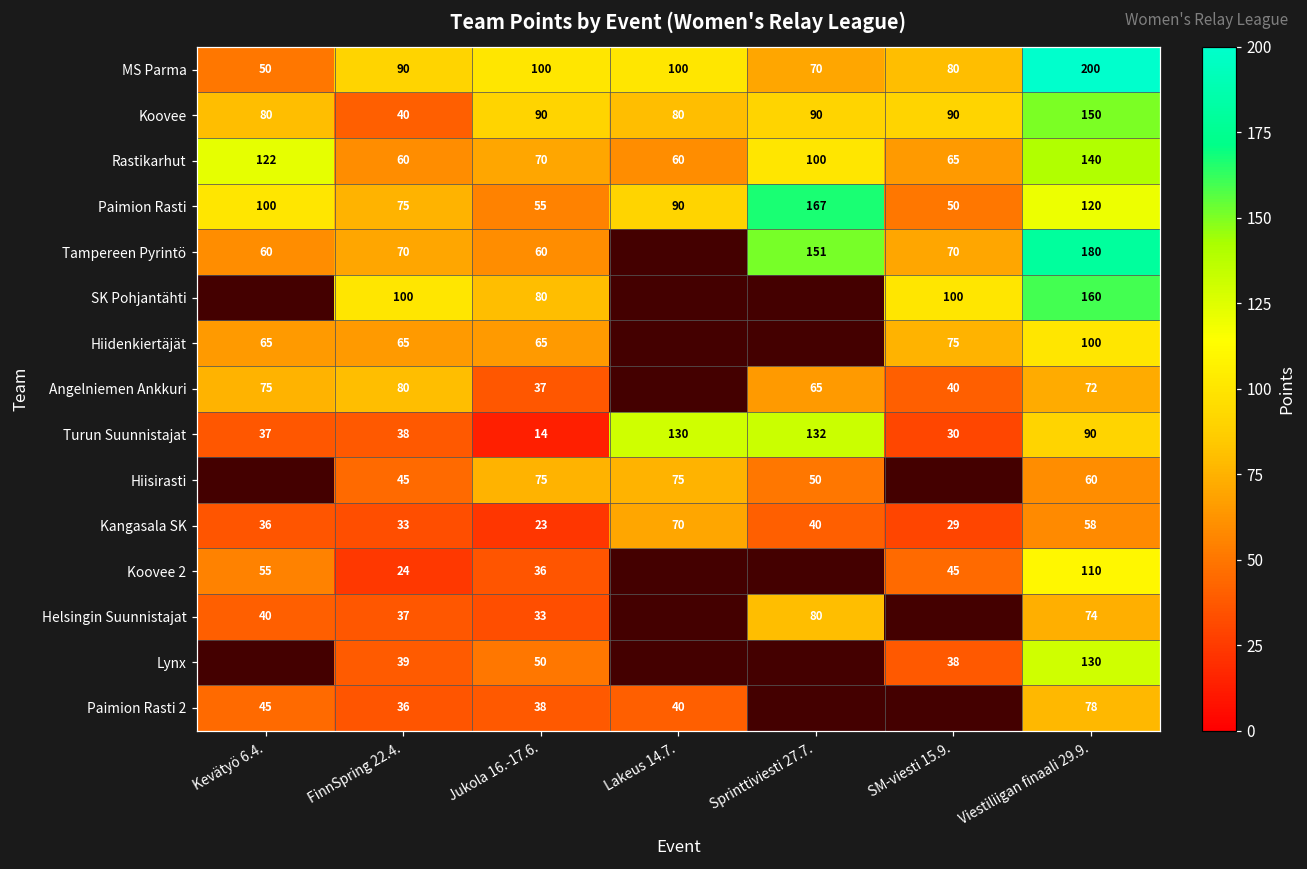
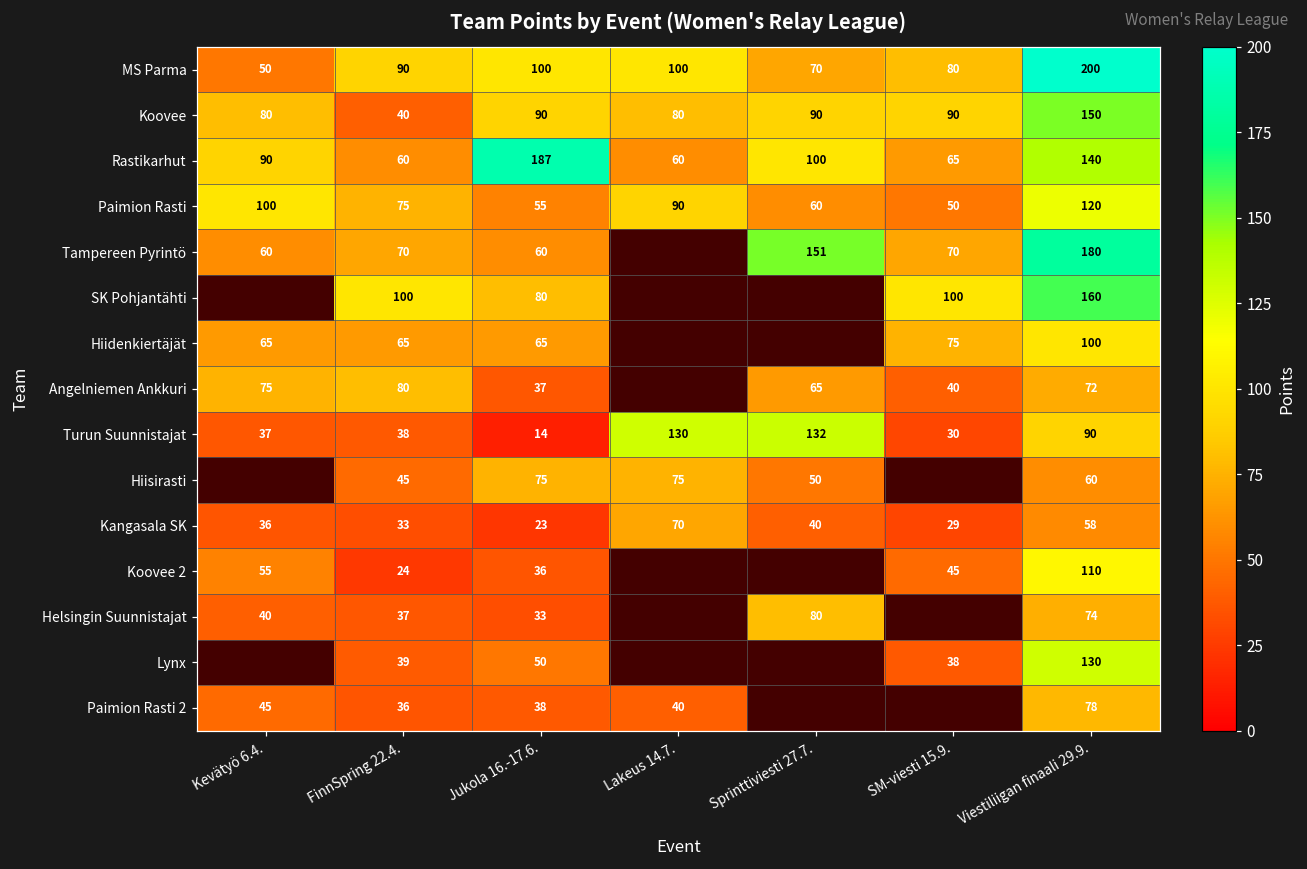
  {
    "MS Parma": {
      "Kevätyö 6.4.": 50,
      "FinnSpring 22.4.": 90,
      "Jukola 16.-17.6.": 100,
      "Lakeus 14.7.": 100,
      "Sprinttiviesti 27.7.": 70,
      "SM-viesti 15.9.": 80,
      "Viestiliigan finaali 29.9.": 200
    },
    "Koovee": {
      "Kevätyö 6.4.": 80,
      "FinnSpring 22.4.": 40,
      "Jukola 16.-17.6.": 90,
      "Lakeus 14.7.": 80,
      "Sprinttiviesti 27.7.": 90,
      "SM-viesti 15.9.": 90,
      "Viestiliigan finaali 29.9.": 150
    },
    "Rastikarhut": {
-     "Kevätyö 6.4.": 122,
+     "Kevätyö 6.4.": 90,
      "FinnSpring 22.4.": 60,
-     "Jukola 16.-17.6.": 70,
+     "Jukola 16.-17.6.": 187,
      "Lakeus 14.7.": 60,
      "Sprinttiviesti 27.7.": 100,
      "SM-viesti 15.9.": 65,
      "Viestiliigan finaali 29.9.": 140
    },
    "Paimion Rasti": {
      "Kevätyö 6.4.": 100,
      "FinnSpring 22.4.": 75,
      "Jukola 16.-17.6.": 55,
      "Lakeus 14.7.": 90,
-     "Sprinttiviesti 27.7.": 167,
+     "Sprinttiviesti 27.7.": 60,
      "SM-viesti 15.9.": 50,
      "Viestiliigan finaali 29.9.": 120
    },
    "Tampereen Pyrintö": {
      "Kevätyö 6.4.": 60,
      "FinnSpring 22.4.": 70,
      "Jukola 16.-17.6.": 60,
      "Sprinttiviesti 27.7.": 151,
      "SM-viesti 15.9.": 70,
      "Viestiliigan finaali 29.9.": 180
    },
    "SK Pohjantähti": {
      "FinnSpring 22.4.": 100,
      "Jukola 16.-17.6.": 80,
      "SM-viesti 15.9.": 100,
      "Viestiliigan finaali 29.9.": 160
    },
    "Hiidenkiertäjät": {
      "Kevätyö 6.4.": 65,
      "FinnSpring 22.4.": 65,
      "Jukola 16.-17.6.": 65,
      "SM-viesti 15.9.": 75,
      "Viestiliigan finaali 29.9.": 100
    },
    "Angelniemen Ankkuri": {
      "Kevätyö 6.4.": 75,
      "FinnSpring 22.4.": 80,
      "Jukola 16.-17.6.": 37,
      "Sprinttiviesti 27.7.": 65,
      "SM-viesti 15.9.": 40,
      "Viestiliigan finaali 29.9.": 72
    },
    "Turun Suunnistajat": {
      "Kevätyö 6.4.": 37,
      "FinnSpring 22.4.": 38,
      "Jukola 16.-17.6.": 14,
      "Lakeus 14.7.": 130,
      "Sprinttiviesti 27.7.": 132,
      "SM-viesti 15.9.": 30,
      "Viestiliigan finaali 29.9.": 90
    },
    "Hiisirasti": {
      "FinnSpring 22.4.": 45,
      "Jukola 16.-17.6.": 75,
      "Lakeus 14.7.": 75,
      "Sprinttiviesti 27.7.": 50,
      "Viestiliigan finaali 29.9.": 60
    },
    "Kangasala SK": {
      "Kevätyö 6.4.": 36,
      "FinnSpring 22.4.": 33,
      "Jukola 16.-17.6.": 23,
      "Lakeus 14.7.": 70,
      "Sprinttiviesti 27.7.": 40,
      "SM-viesti 15.9.": 29,
      "Viestiliigan finaali 29.9.": 58
    },
    "Koovee 2": {
      "Kevätyö 6.4.": 55,
      "FinnSpring 22.4.": 24,
      "Jukola 16.-17.6.": 36,
      "SM-viesti 15.9.": 45,
      "Viestiliigan finaali 29.9.": 110
    },
    "Helsingin Suunnistajat": {
      "Kevätyö 6.4.": 40,
      "FinnSpring 22.4.": 37,
      "Jukola 16.-17.6.": 33,
      "Sprinttiviesti 27.7.": 80,
      "Viestiliigan finaali 29.9.": 74
    },
    "Lynx": {
      "FinnSpring 22.4.": 39,
      "Jukola 16.-17.6.": 50,
      "SM-viesti 15.9.": 38,
      "Viestiliigan finaali 29.9.": 130
    },
    "Paimion Rasti 2": {
      "Kevätyö 6.4.": 45,
      "FinnSpring 22.4.": 36,
      "Jukola 16.-17.6.": 38,
      "Lakeus 14.7.": 40,
      "Viestiliigan finaali 29.9.": 78
    }
  }
